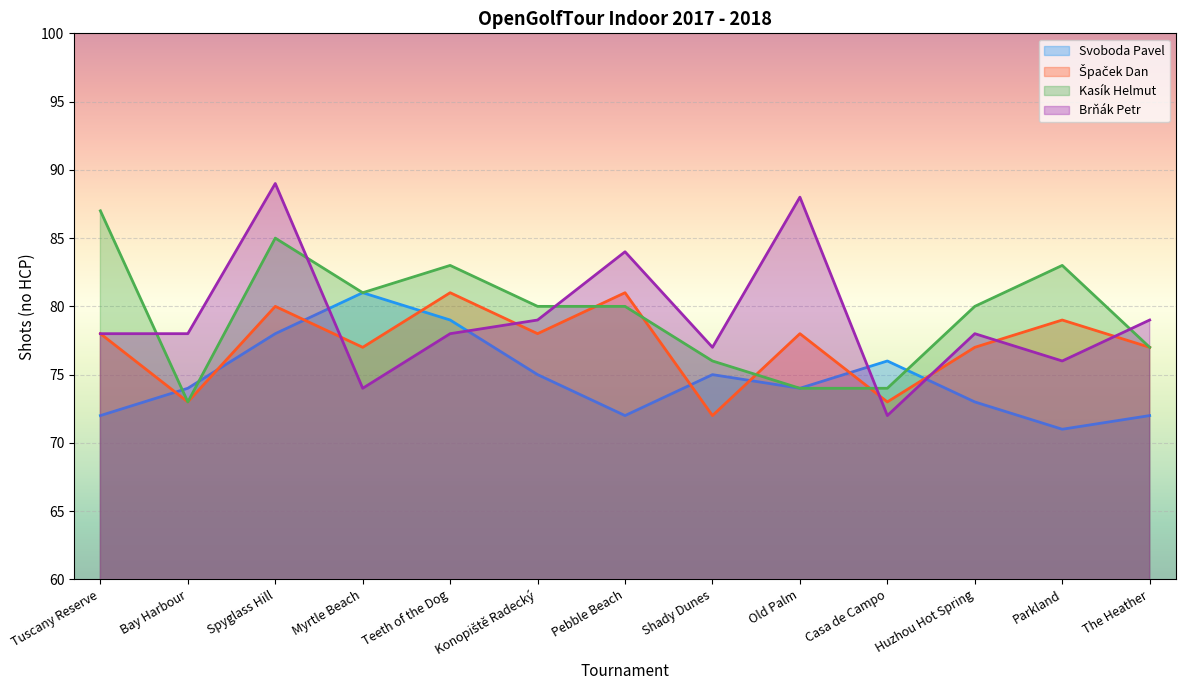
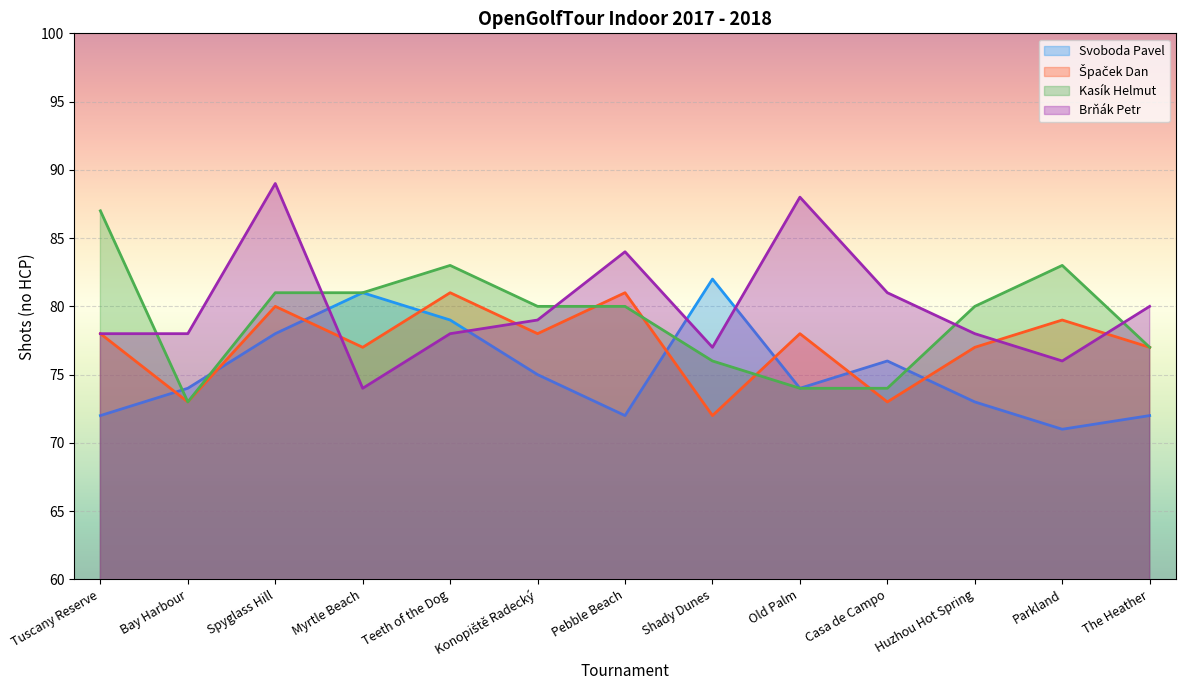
  {
    "Svoboda Pavel": {
      "Tuscany Reserve": 72,
      "Bay Harbour": 74,
      "Spyglass Hill": 78,
      "Teeth of the Dog": 79,
      "Konopiště Radecký": 75,
      "Pebble Beach": 72,
-     "Shady Dunes": 75,
+     "Shady Dunes": 82,
      "Casa de Campo": 76,
      "Huzhou Hot Spring": 73,
      "Parkland": 71,
      "The Heather": 72
    },
    "Špaček Dan": {
      "Spyglass Hill": 80,
      "Myrtle Beach": 77,
      "Teeth of the Dog": 81,
      "Konopiště Radecký": 78,
      "Pebble Beach": 81,
      "Shady Dunes": 72,
      "Old Palm": 78,
      "Casa de Campo": 73,
      "Huzhou Hot Spring": 77,
      "Parkland": 79
    },
    "Kasík Helmut": {
      "Tuscany Reserve": 87,
-     "Spyglass Hill": 85,
+     "Spyglass Hill": 81,
      "Teeth of the Dog": 83,
      "Konopiště Radecký": 80,
      "Pebble Beach": 80,
      "Shady Dunes": 76,
      "Casa de Campo": 74,
      "Huzhou Hot Spring": 80,
      "Parkland": 83
    },
    "Brňák Petr": {
      "Bay Harbour": 78,
      "Spyglass Hill": 89,
      "Myrtle Beach": 74,
      "Teeth of the Dog": 78,
      "Konopiště Radecký": 79,
      "Pebble Beach": 84,
      "Shady Dunes": 77,
      "Old Palm": 88,
-     "Casa de Campo": 72,
+     "Casa de Campo": 81,
      "Huzhou Hot Spring": 78,
      "Parkland": 76,
-     "The Heather": 79
+     "The Heather": 80
    }
  }
